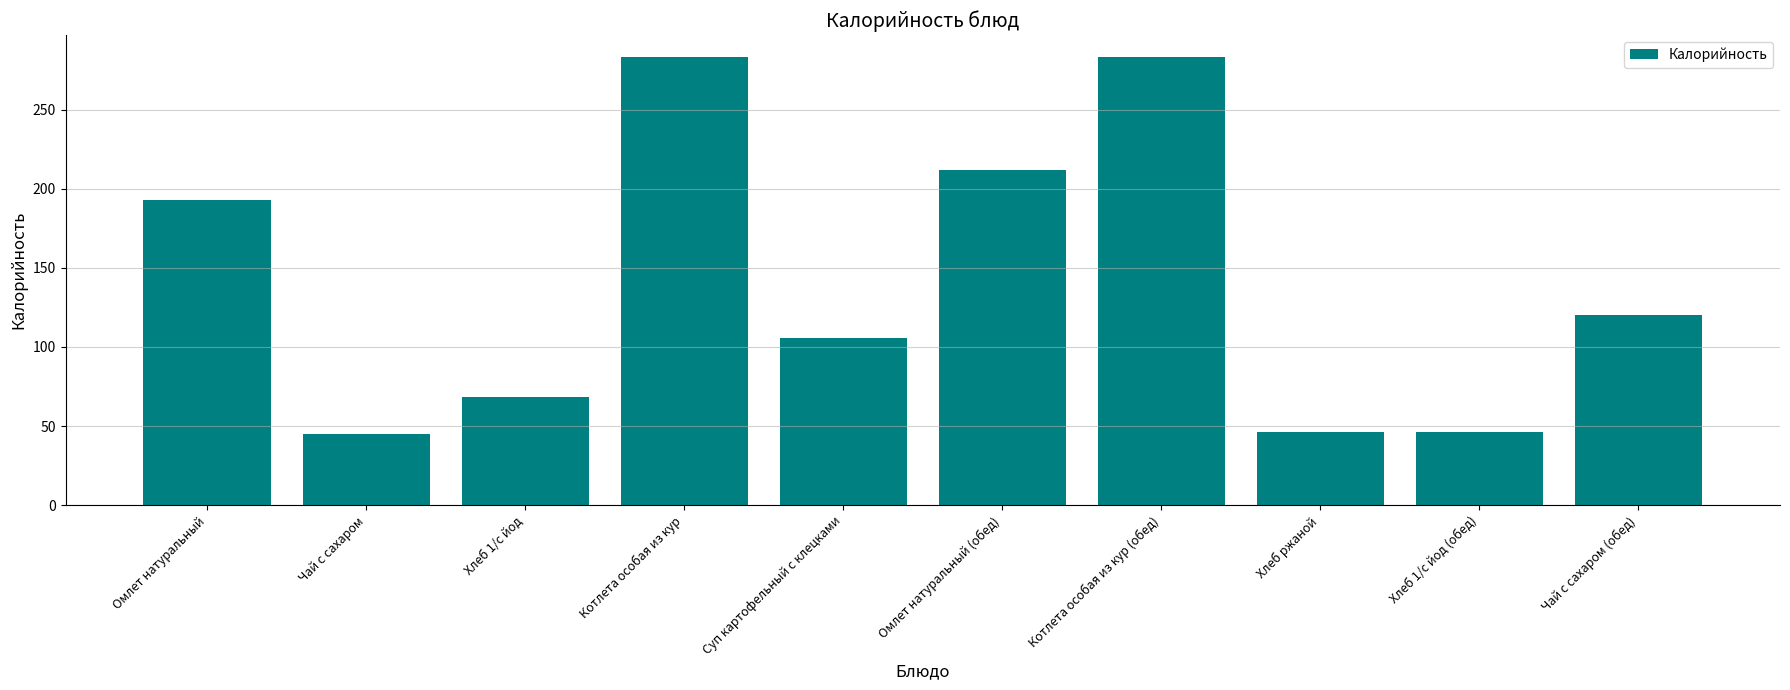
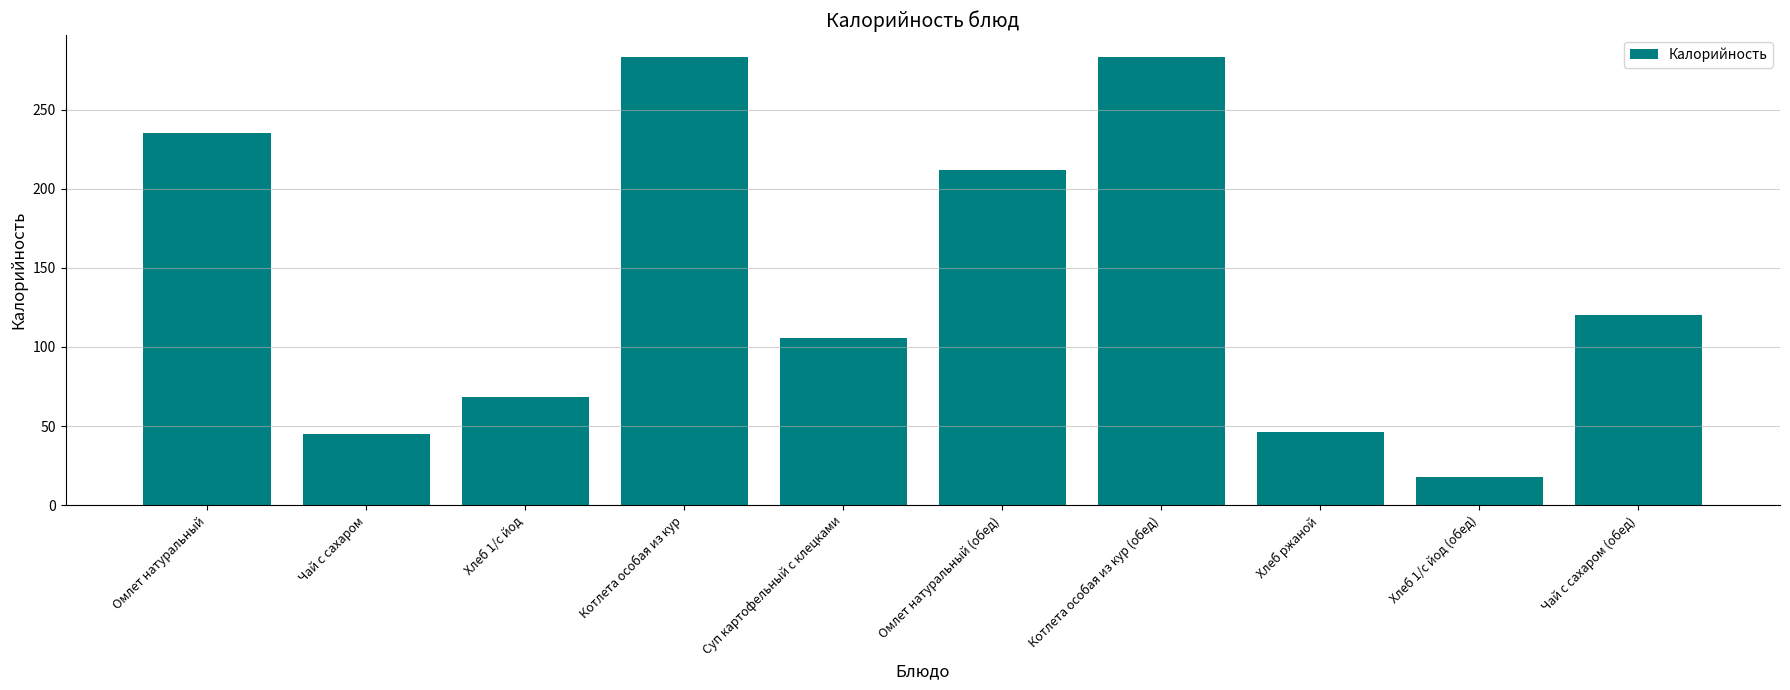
  {
-   "Омлет натуральный": 193,
+   "Омлет натуральный": 235,
    "Чай с сахаром": 45,
    "Хлеб 1/с йод": 68,
    "Котлета особая из кур": 283,
    "Суп картофельный с клецками": 106,
    "Омлет натуральный (обед)": 212,
    "Котлета особая из кур (обед)": 283,
    "Хлеб ржаной": 46,
-   "Хлеб 1/с йод (обед)": 46,
+   "Хлеб 1/с йод (обед)": 18,
    "Чай с сахаром (обед)": 120
  }
